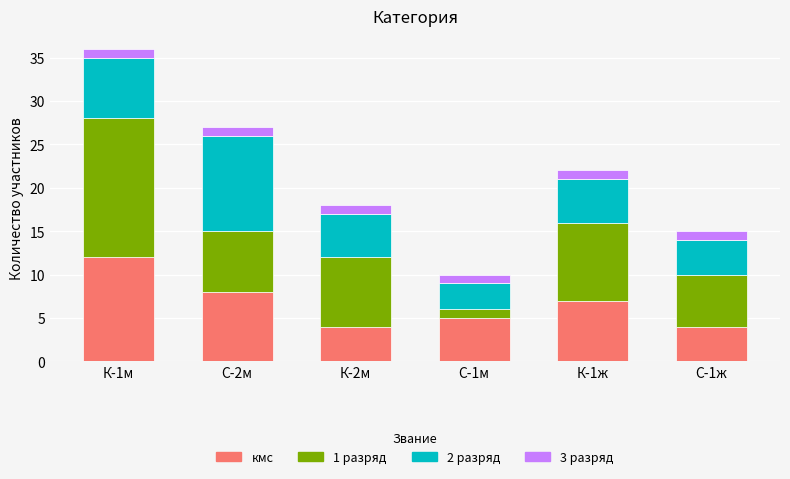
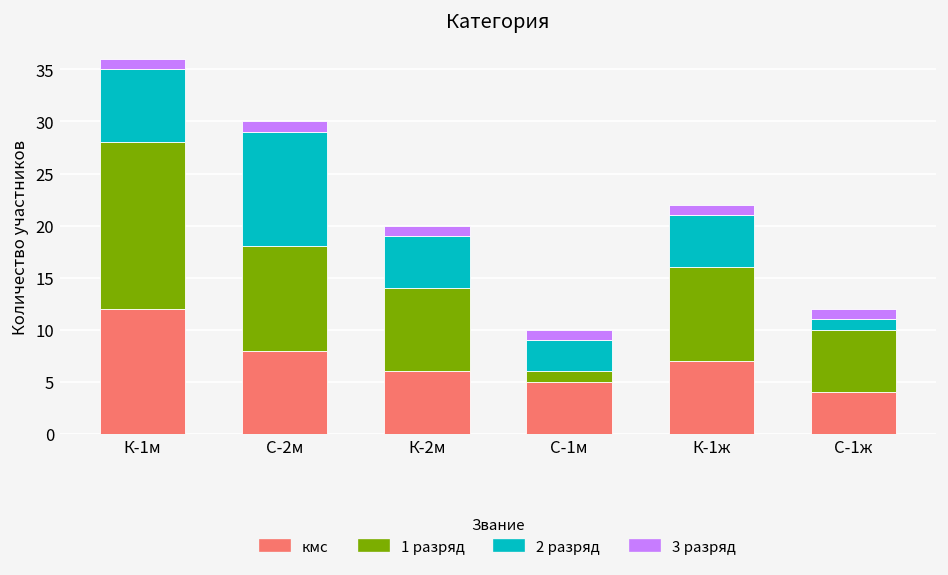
  {
    "кмс": {
      "К-1м": 12,
      "С-2м": 8,
-     "К-2м": 4,
+     "К-2м": 6,
      "С-1м": 5,
      "К-1ж": 7,
      "С-1ж": 4
    },
    "1 разряд": {
      "К-1м": 16,
-     "С-2м": 7,
+     "С-2м": 10,
      "К-2м": 8,
      "С-1м": 1,
      "К-1ж": 9,
      "С-1ж": 6
    },
    "2 разряд": {
      "К-1м": 7,
      "С-2м": 11,
      "К-2м": 5,
      "С-1м": 3,
      "К-1ж": 5,
-     "С-1ж": 4
+     "С-1ж": 1
    },
    "3 разряд": {
      "К-1м": 1,
      "С-2м": 1,
      "К-2м": 1,
      "С-1м": 1,
      "К-1ж": 1,
      "С-1ж": 1
    }
  }
